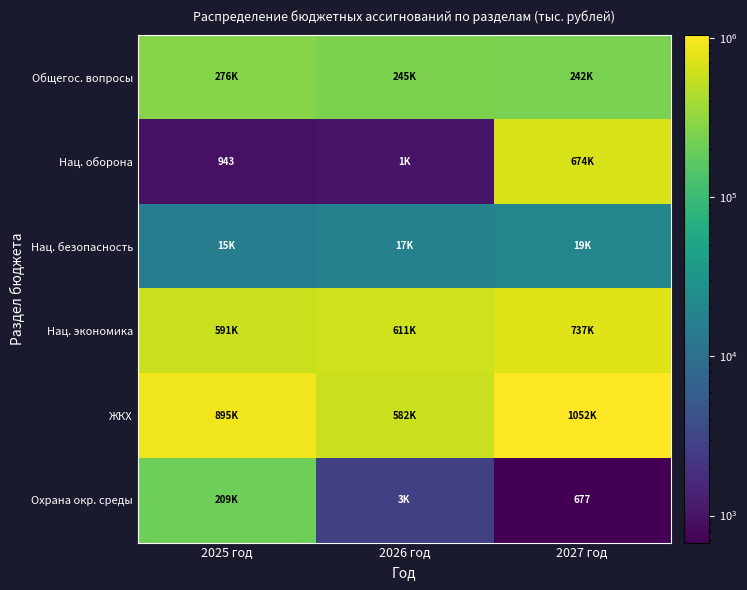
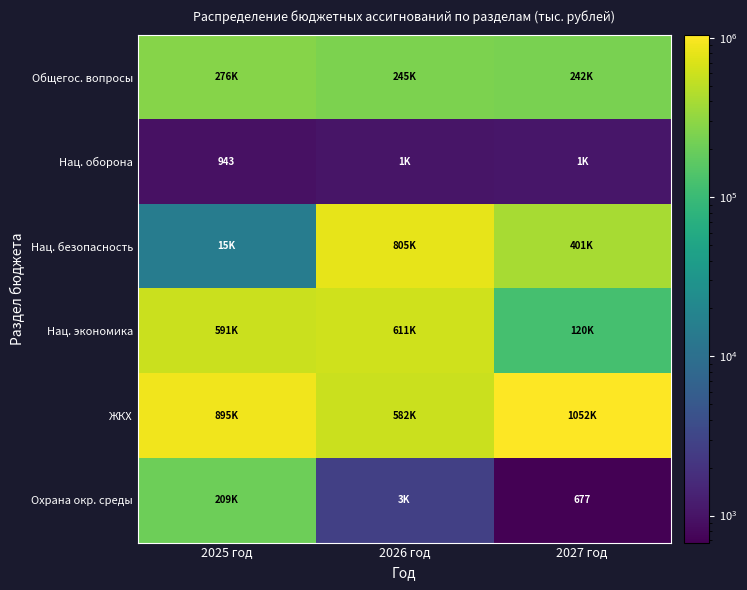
  {
    "Общегос. вопросы": {
      "2025 год": "276K",
      "2026 год": "245K",
      "2027 год": "242K"
    },
    "Нац. оборона": {
      "2025 год": "943",
      "2026 год": "1K",
-     "2027 год": "674K"
+     "2027 год": "1K"
    },
    "Нац. безопасность": {
      "2025 год": "15K",
-     "2026 год": "17K",
-     "2027 год": "19K"
+     "2026 год": "805K",
+     "2027 год": "401K"
    },
    "Нац. экономика": {
      "2025 год": "591K",
      "2026 год": "611K",
-     "2027 год": "737K"
+     "2027 год": "120K"
    },
    "ЖКХ": {
      "2025 год": "895K",
      "2026 год": "582K",
      "2027 год": "1052K"
    },
    "Охрана окр. среды": {
      "2025 год": "209K",
      "2026 год": "3K",
      "2027 год": "677"
    }
  }
